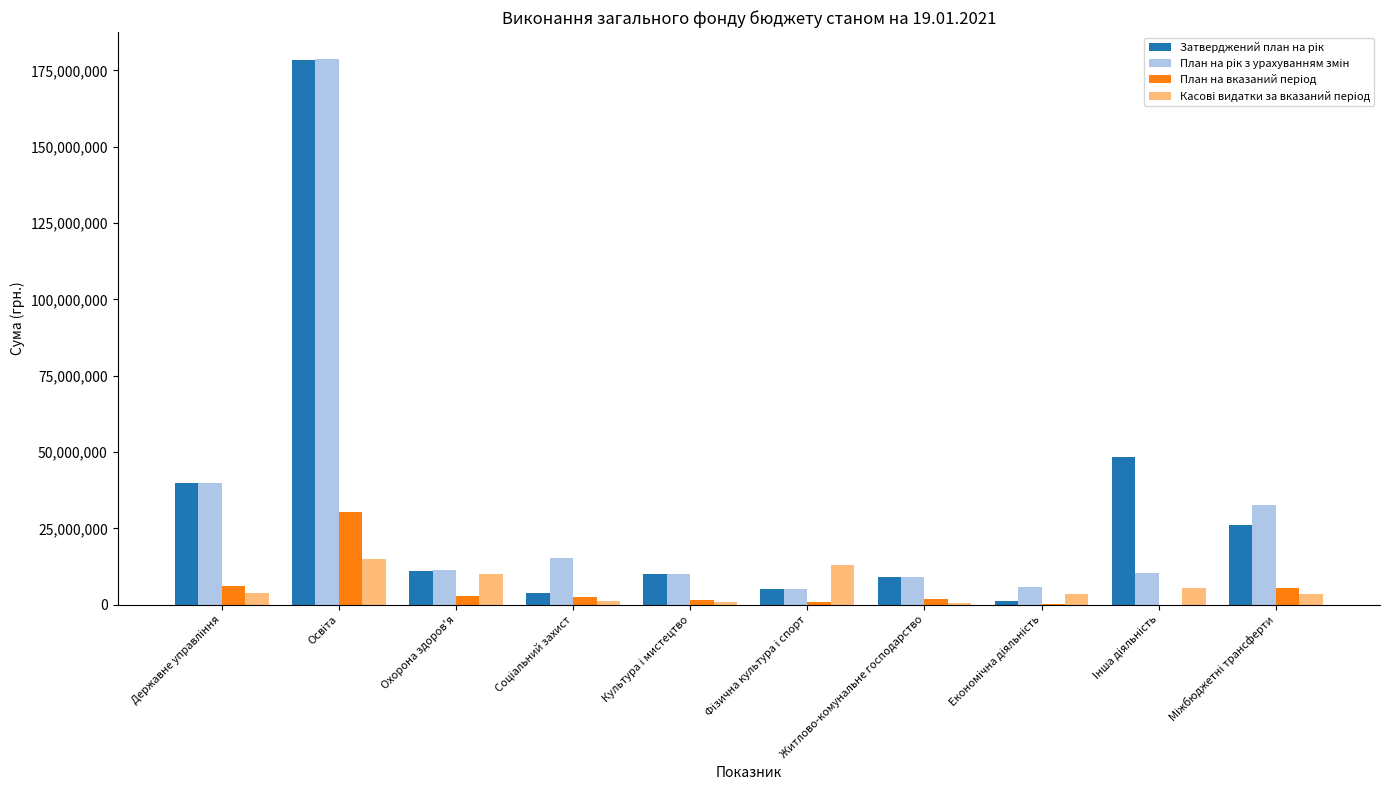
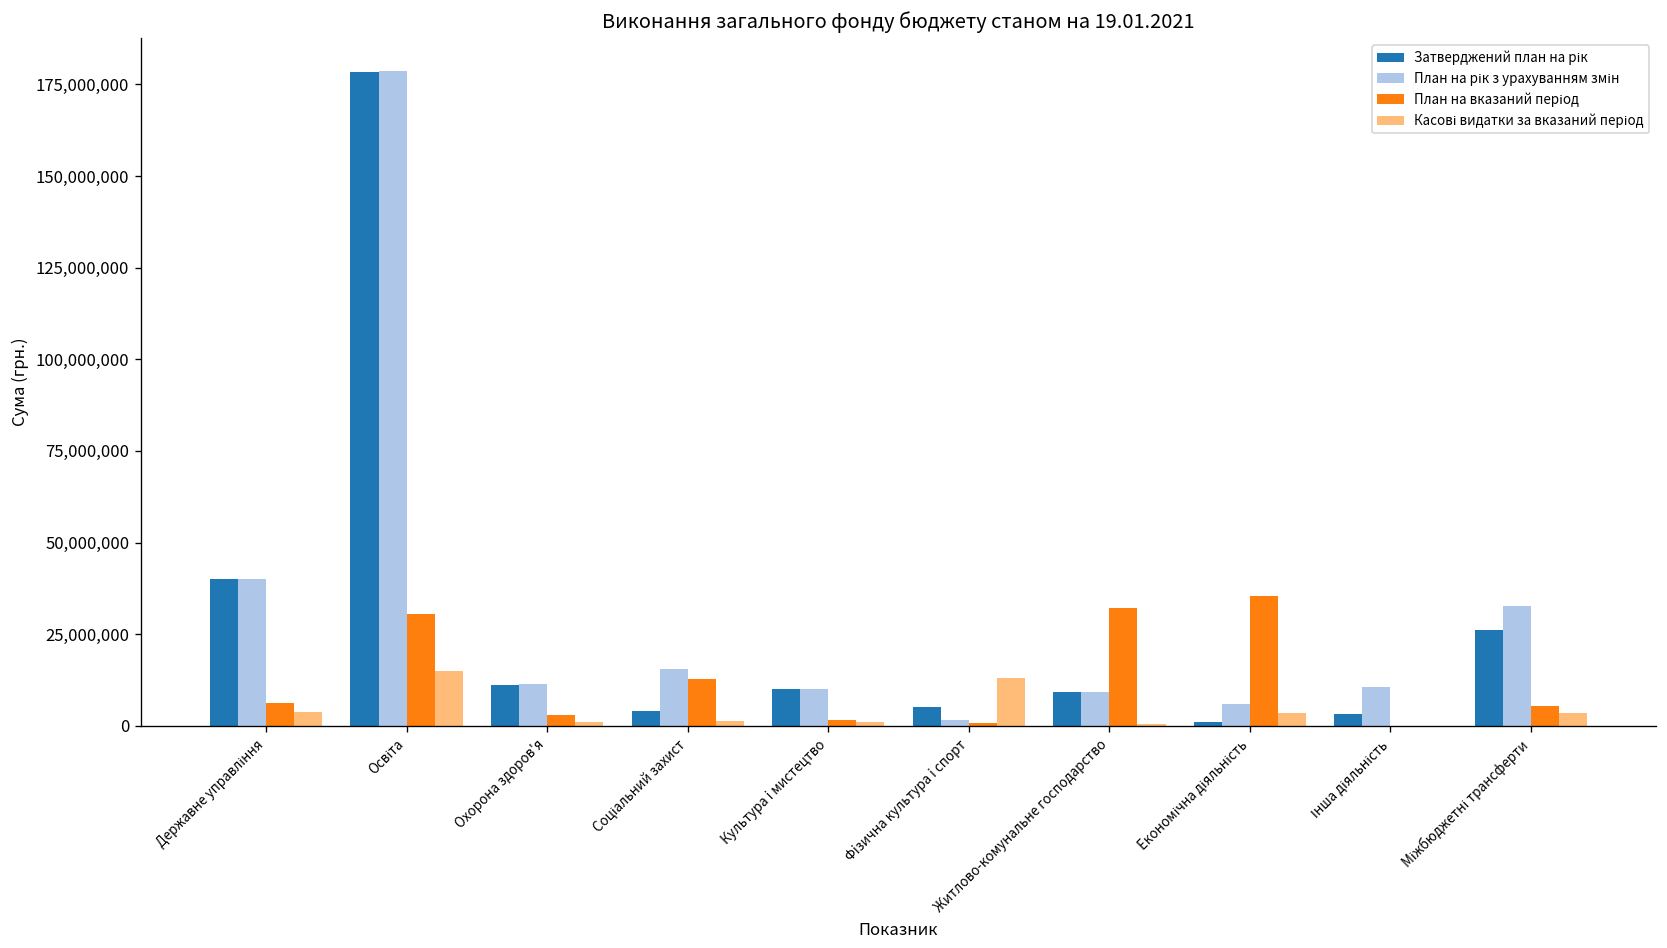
  {
    "Затверджений план на рік": {
      "Державне управління": "40,000,000",
      "Освіта": "178,000,000",
      "Охорона здоров'я": "11,000,000",
      "Соціальний захист": "4,000,000",
      "Культура i мистецтво": "10,000,000",
      "Фiзична культура i спорт": "5,000,000",
      "Житлово-комунальне господарство": "9,000,000",
      "Економічна діяльність": "1,000,000",
-     "Інша діяльність": "48,000,000",
+     "Інша діяльність": "3,000,000",
      "Міжбюджетні трансферти": "26,000,000"
    },
    "План на рік з урахуванням змін": {
      "Державне управління": "40,000,000",
      "Освіта": "179,000,000",
      "Охорона здоров'я": "11,000,000",
      "Соціальний захист": "15,000,000",
      "Культура i мистецтво": "10,000,000",
-     "Фiзична культура i спорт": "5,000,000",
+     "Фiзична культура i спорт": "2,000,000",
      "Житлово-комунальне господарство": "9,000,000",
      "Економічна діяльність": "6,000,000",
      "Інша діяльність": "11,000,000",
      "Міжбюджетні трансферти": "33,000,000"
    },
    "План на вказаний період": {
      "Державне управління": "6,000,000",
      "Освіта": "31,000,000",
      "Охорона здоров'я": "3,000,000",
-     "Соціальний захист": "3,000,000",
+     "Соціальний захист": "13,000,000",
      "Культура i мистецтво": "2,000,000",
      "Фiзична культура i спорт": "1,000,000",
-     "Житлово-комунальне господарство": "2,000,000",
-     "Економічна діяльність": "0",
+     "Житлово-комунальне господарство": "32,000,000",
+     "Економічна діяльність": "36,000,000",
      "Міжбюджетні трансферти": "5,000,000"
    },
    "Касові видатки за вказаний період": {
      "Державне управління": "4,000,000",
      "Освіта": "15,000,000",
-     "Охорона здоров'я": "10,000,000",
+     "Охорона здоров'я": "1,000,000",
      "Соціальний захист": "1,000,000",
      "Культура i мистецтво": "1,000,000",
      "Фiзична культура i спорт": "13,000,000",
      "Економічна діяльність": "4,000,000",
-     "Інша діяльність": "6,000,000",
+     "Інша діяльність": "0",
      "Міжбюджетні трансферти": "4,000,000"
    }
  }
